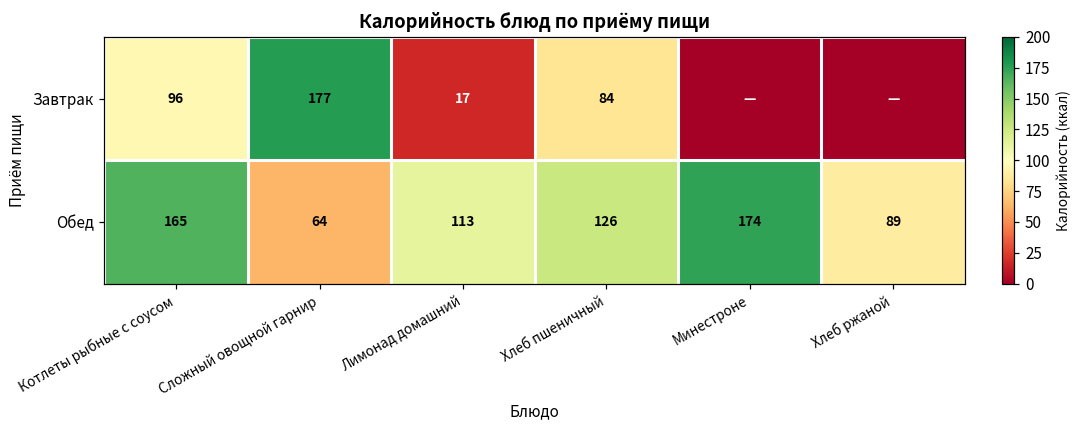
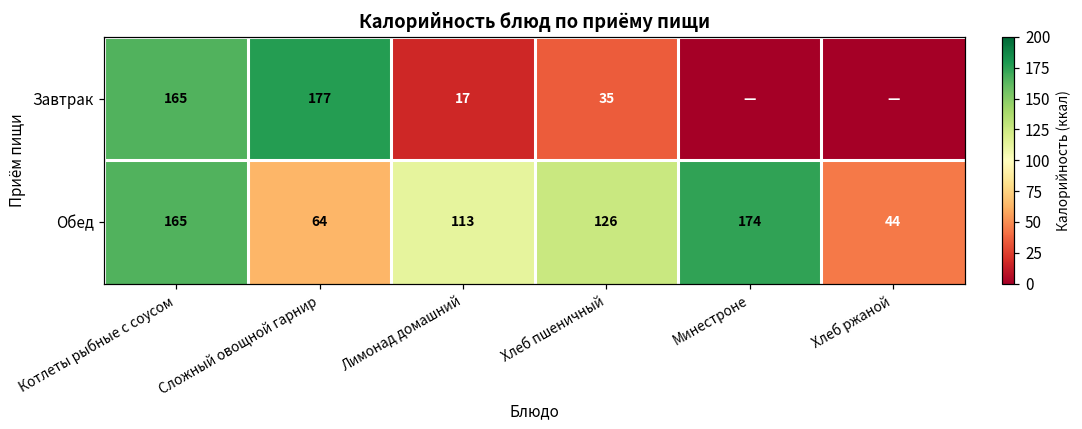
  {
    "Завтрак": {
-     "Котлеты рыбные с соусом": 96,
+     "Котлеты рыбные с соусом": 165,
      "Сложный овощной гарнир": 177,
      "Лимонад домашний": 17,
-     "Хлеб пшеничный": 84
+     "Хлеб пшеничный": 35
    },
    "Обед": {
      "Котлеты рыбные с соусом": 165,
      "Сложный овощной гарнир": 64,
      "Лимонад домашний": 113,
      "Хлеб пшеничный": 126,
      "Минестроне": 174,
-     "Хлеб ржаной": 89
+     "Хлеб ржаной": 44
    }
  }
